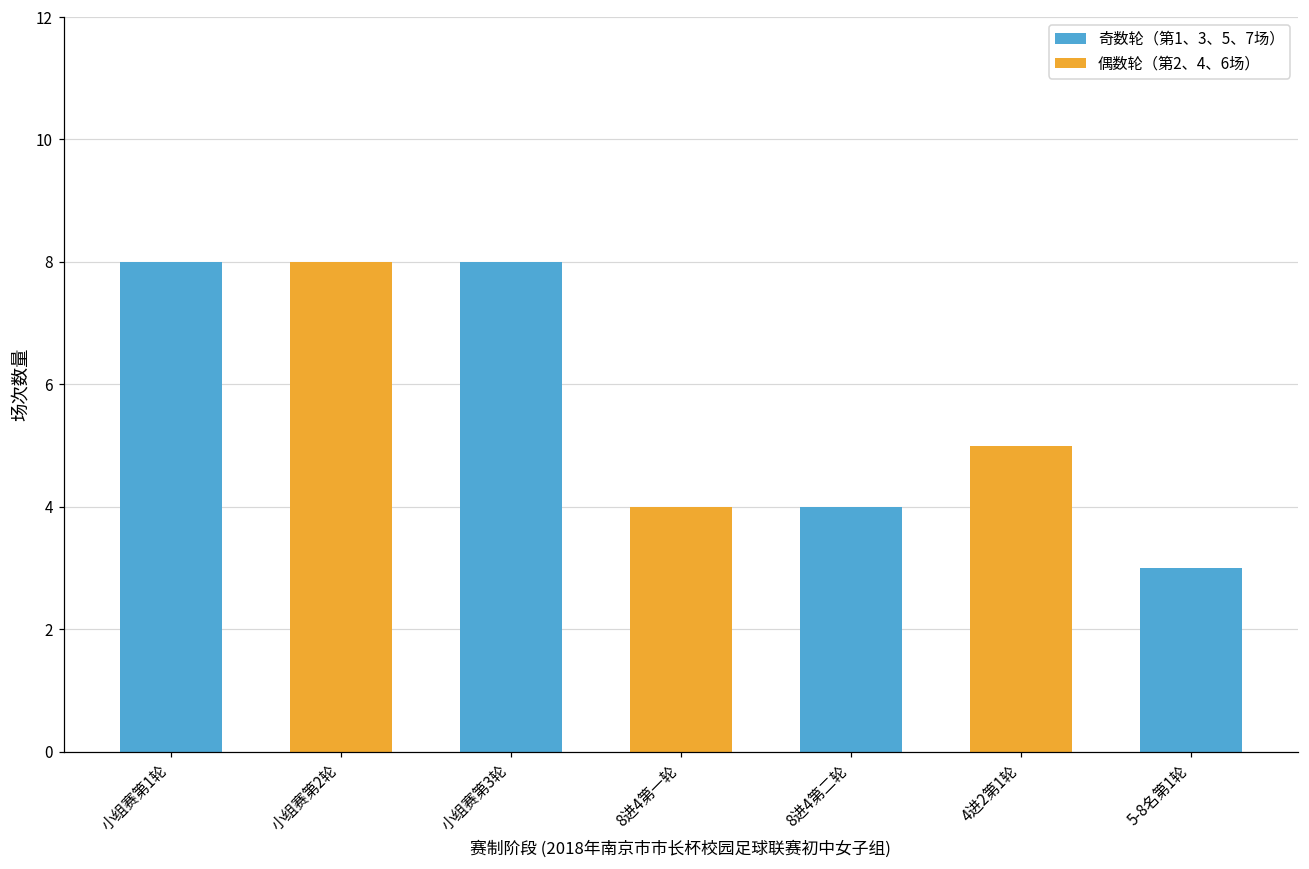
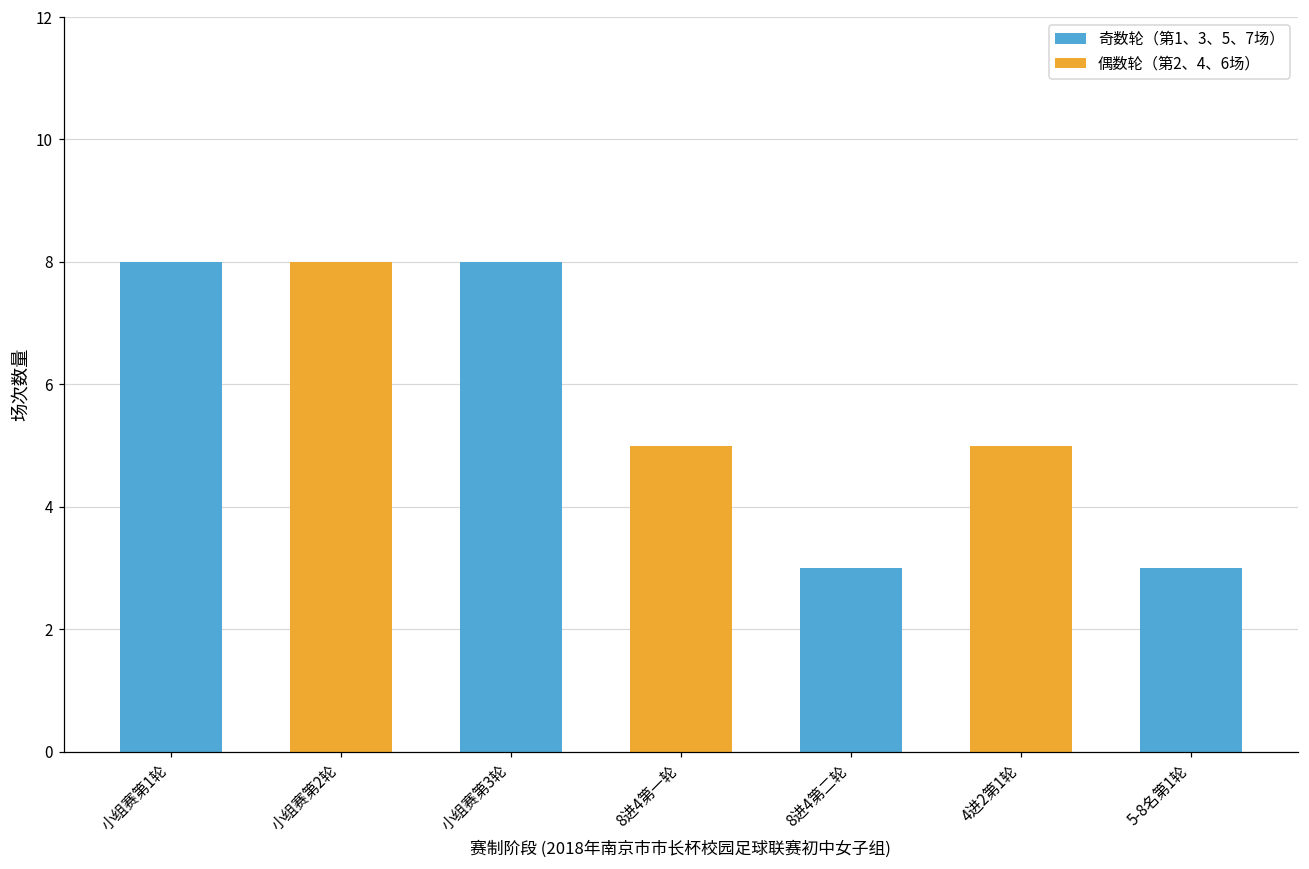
  {
    "小组赛第1轮": 8,
    "小组赛第2轮": 8,
    "小组赛第3轮": 8,
-   "8进4第一轮": 4,
-   "8进4第二轮": 4,
+   "8进4第一轮": 5,
+   "8进4第二轮": 3,
    "4进2第1轮": 5,
    "5-8名第1轮": 3
  }
